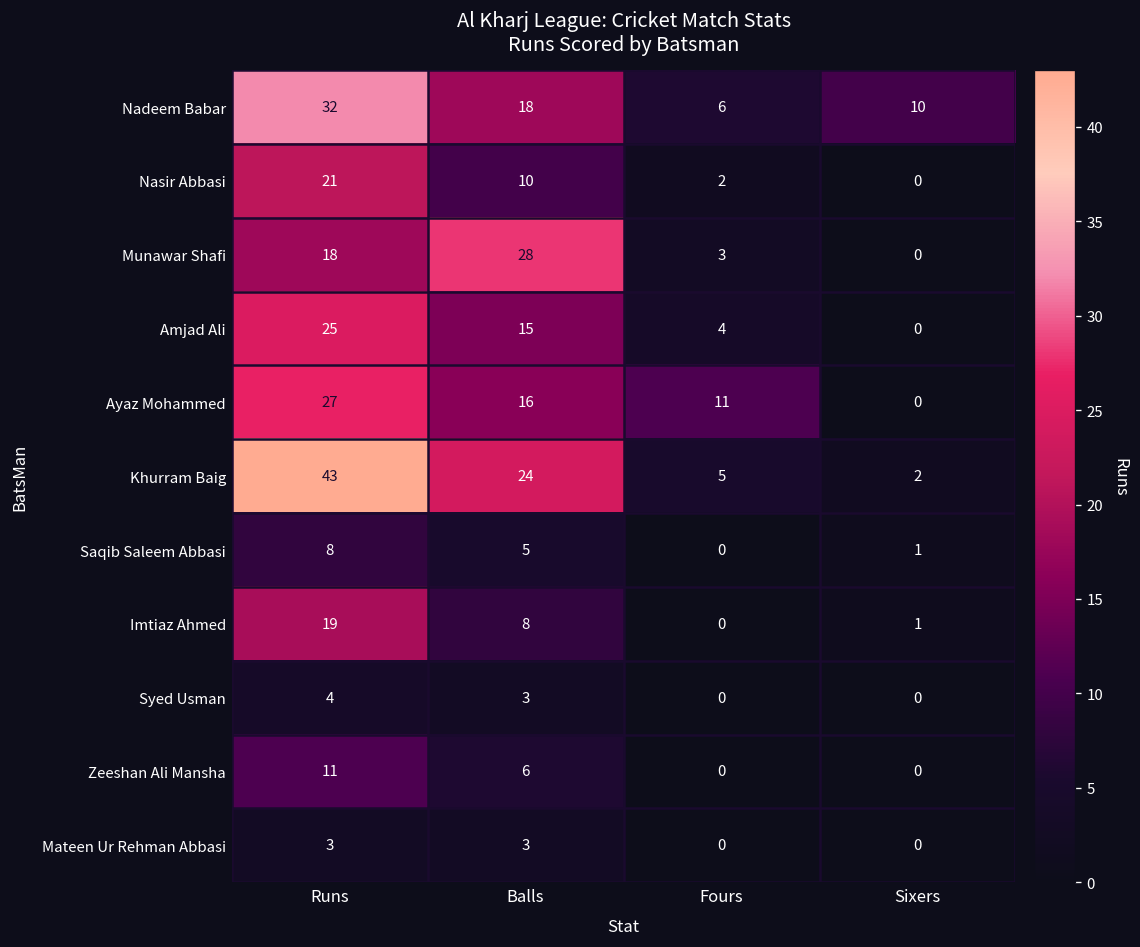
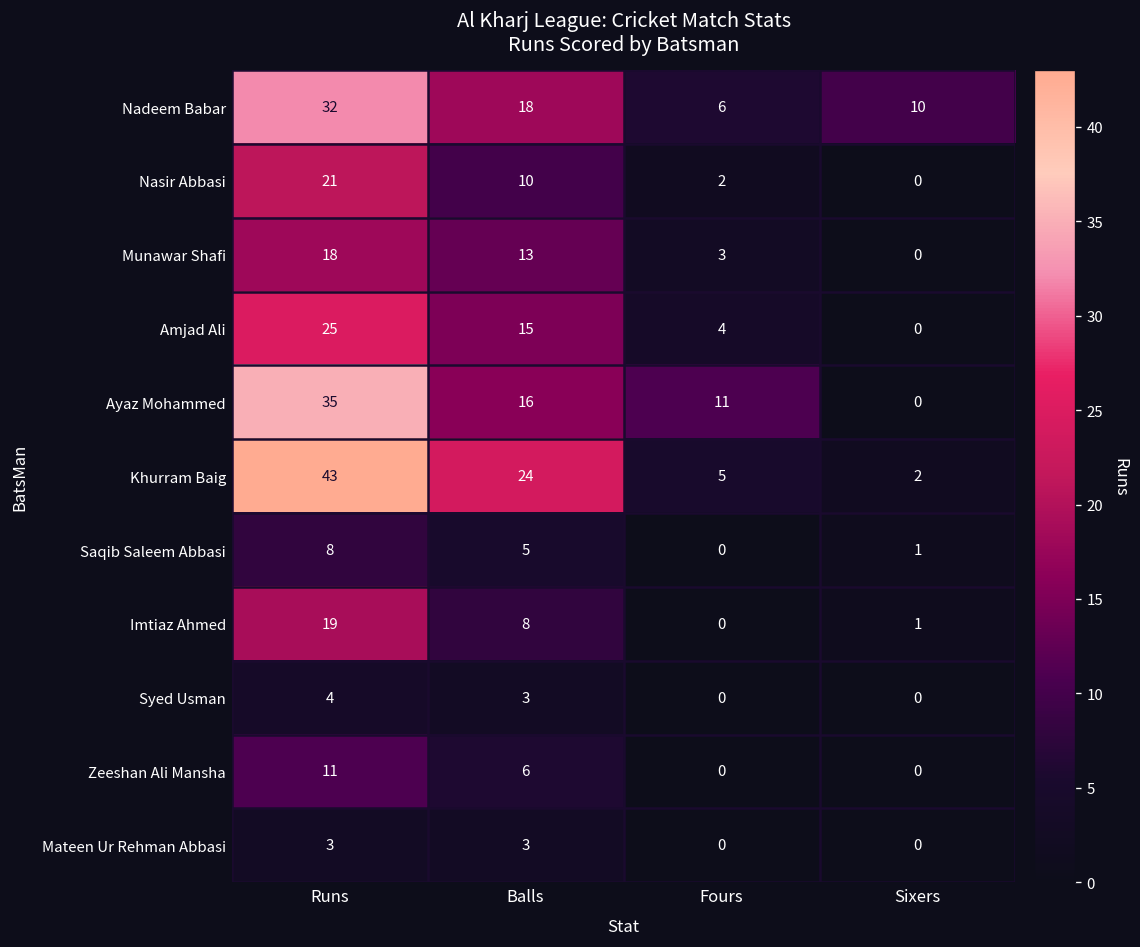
  {
    "Nadeem Babar": {
      "Runs": 32,
      "Balls": 18,
      "Fours": 6,
      "Sixers": 10
    },
    "Nasir Abbasi": {
      "Runs": 21,
      "Balls": 10,
      "Fours": 2,
      "Sixers": 0
    },
    "Munawar Shafi": {
      "Runs": 18,
-     "Balls": 28,
+     "Balls": 13,
      "Fours": 3,
      "Sixers": 0
    },
    "Amjad Ali": {
      "Runs": 25,
      "Balls": 15,
      "Fours": 4,
      "Sixers": 0
    },
    "Ayaz Mohammed": {
-     "Runs": 27,
+     "Runs": 35,
      "Balls": 16,
      "Fours": 11,
      "Sixers": 0
    },
    "Khurram Baig": {
      "Runs": 43,
      "Balls": 24,
      "Fours": 5,
      "Sixers": 2
    },
    "Saqib Saleem Abbasi": {
      "Runs": 8,
      "Balls": 5,
      "Fours": 0,
      "Sixers": 1
    },
    "Imtiaz Ahmed": {
      "Runs": 19,
      "Balls": 8,
      "Fours": 0,
      "Sixers": 1
    },
    "Syed Usman": {
      "Runs": 4,
      "Balls": 3,
      "Fours": 0,
      "Sixers": 0
    },
    "Zeeshan Ali Mansha": {
      "Runs": 11,
      "Balls": 6,
      "Fours": 0,
      "Sixers": 0
    },
    "Mateen Ur Rehman Abbasi": {
      "Runs": 3,
      "Balls": 3,
      "Fours": 0,
      "Sixers": 0
    }
  }
